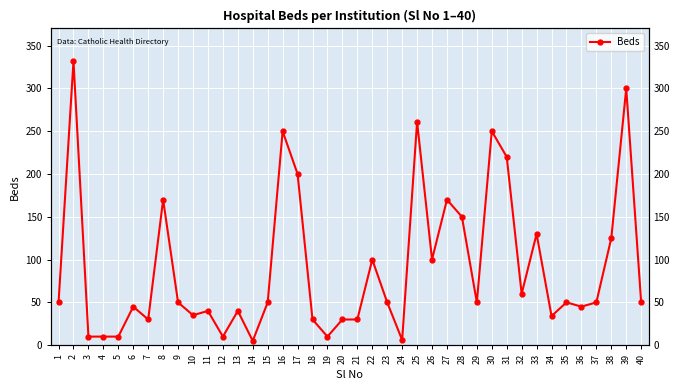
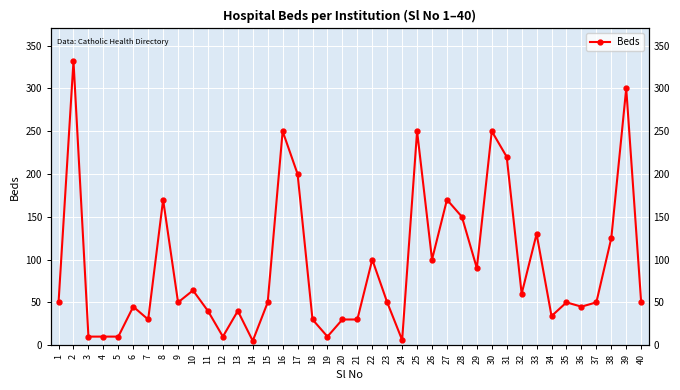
  {
    "1": 50,
    "2": 330,
    "3": 10,
    "4": 10,
    "5": 10,
    "6": 50,
    "7": 30,
    "8": 170,
    "9": 50,
-   "10": 40,
+   "10": 60,
    "11": 40,
    "12": 10,
    "13": 40,
    "14": 10,
    "15": 50,
    "16": 250,
    "17": 200,
    "18": 30,
    "19": 10,
    "20": 30,
    "21": 30,
    "22": 100,
    "23": 50,
    "24": 10,
-   "25": 260,
+   "25": 250,
    "26": 100,
    "27": 170,
    "28": 150,
-   "29": 50,
+   "29": 90,
    "30": 250,
    "31": 220,
    "32": 60,
    "33": 130,
    "34": 30,
    "35": 50,
    "36": 50,
    "37": 50,
    "38": 130,
    "39": 300,
    "40": 50
  }
